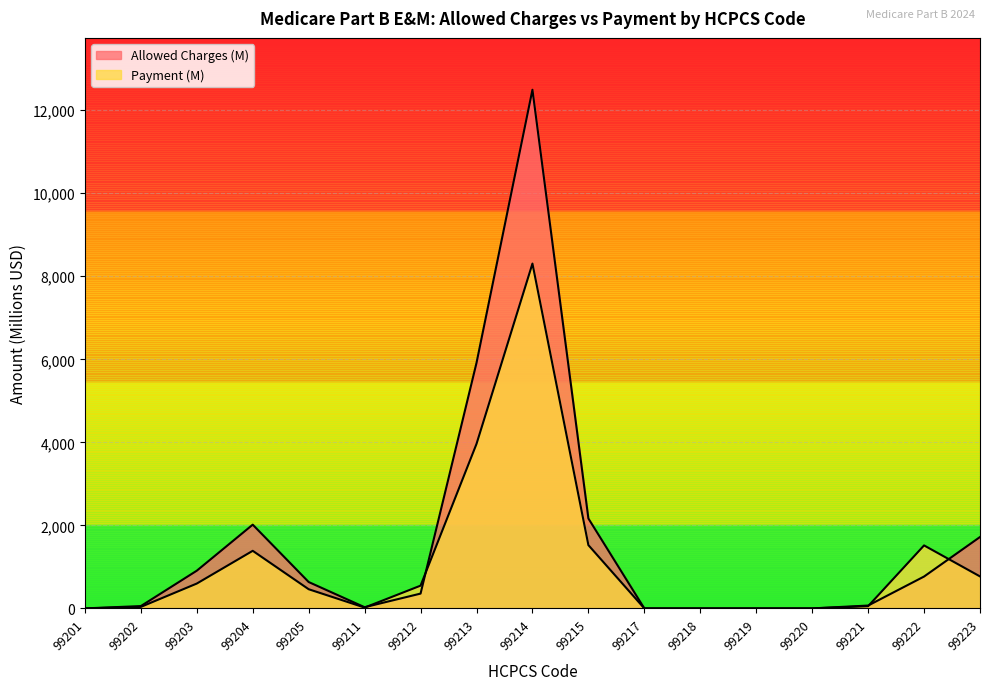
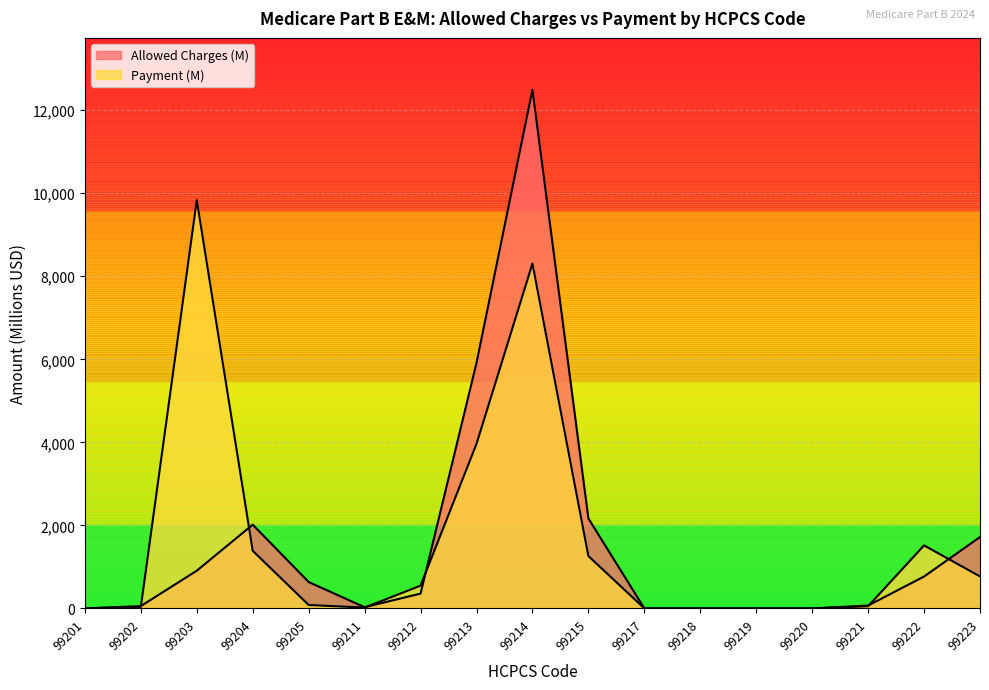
  {
    "Allowed Charges (M)": {
      "99203": "900",
      "99204": "2,000",
      "99205": "600",
      "99212": "400",
      "99213": "5,900",
      "99214": "12,500",
      "99215": "2,200",
      "99222": "800",
      "99223": "1,700"
    },
    "Payment (M)": {
-     "99203": "600",
+     "99203": "9,800",
      "99204": "1,400",
-     "99205": "500",
+     "99205": "100",
      "99212": "500",
      "99213": "4,000",
      "99214": "8,300",
-     "99215": "1,500",
+     "99215": "1,300",
      "99222": "1,500",
      "99223": "800"
    }
  }
